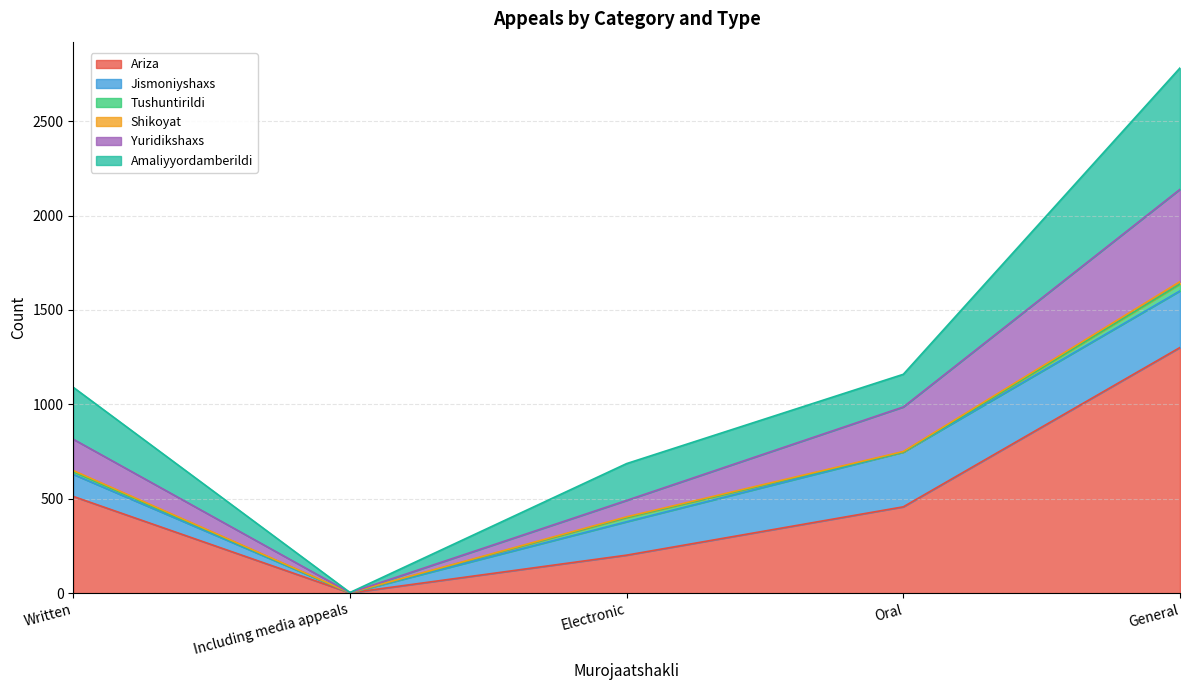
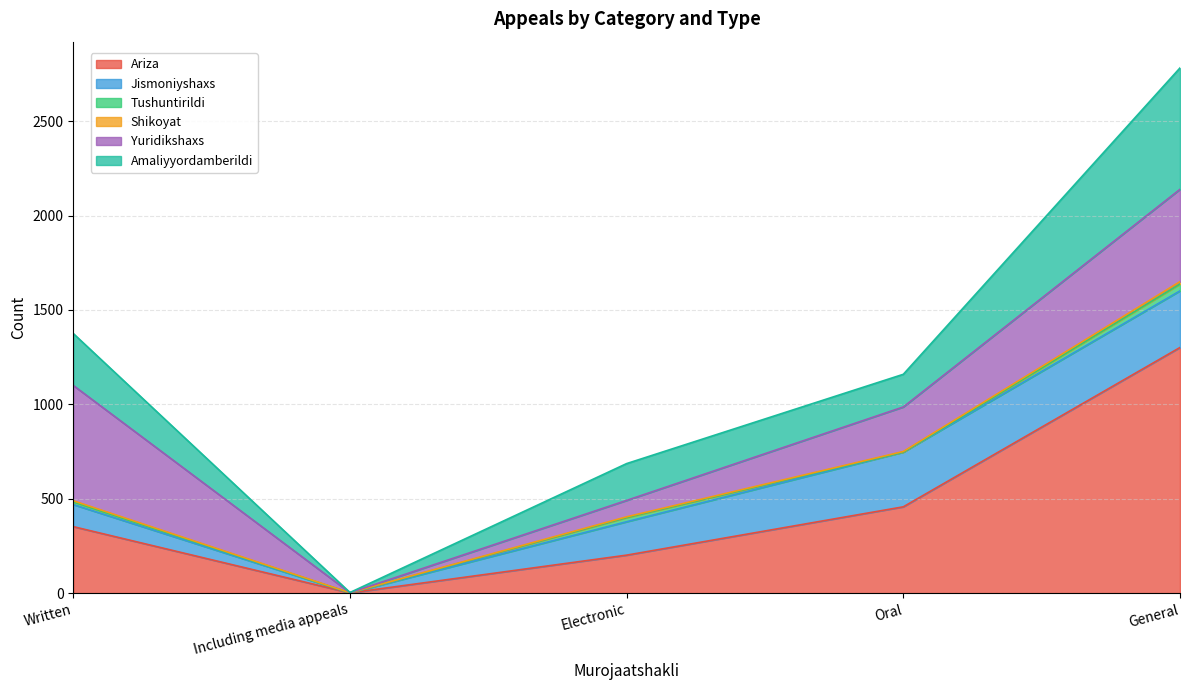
  {
    "Ariza": {
-     "Written": 510,
+     "Written": 350,
      "Electronic": 200,
      "Oral": 460,
      "General": 1300
    },
    "Jismoniyshaxs": {
      "Written": 120,
      "Electronic": 180,
      "General": 300
    },
    "Yuridikshaxs": {
-     "Written": 170,
+     "Written": 610,
      "Electronic": 90,
      "Oral": 240,
      "General": 490
    }
  }
